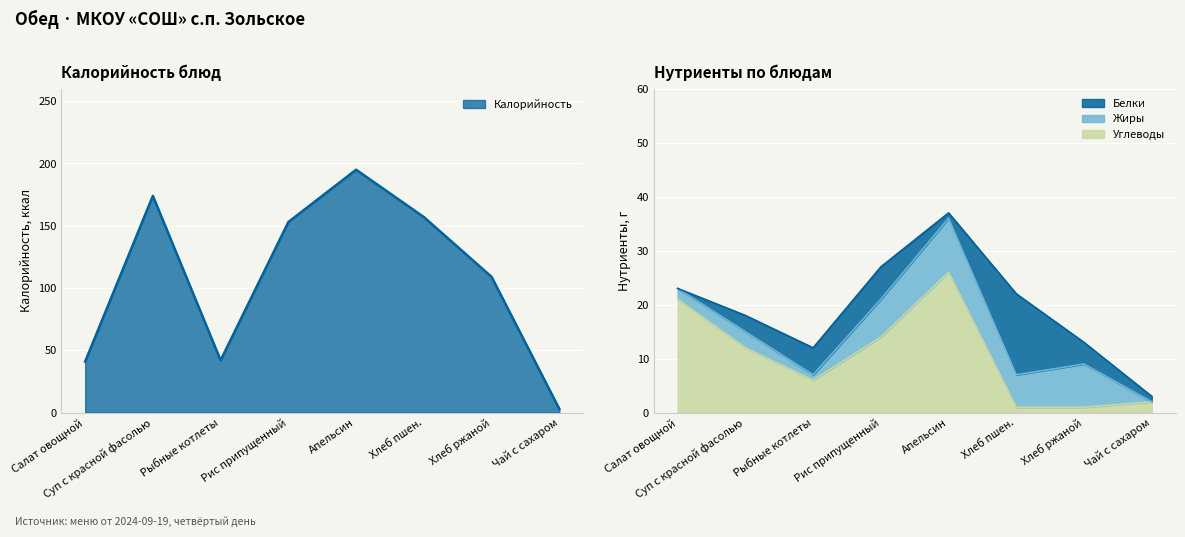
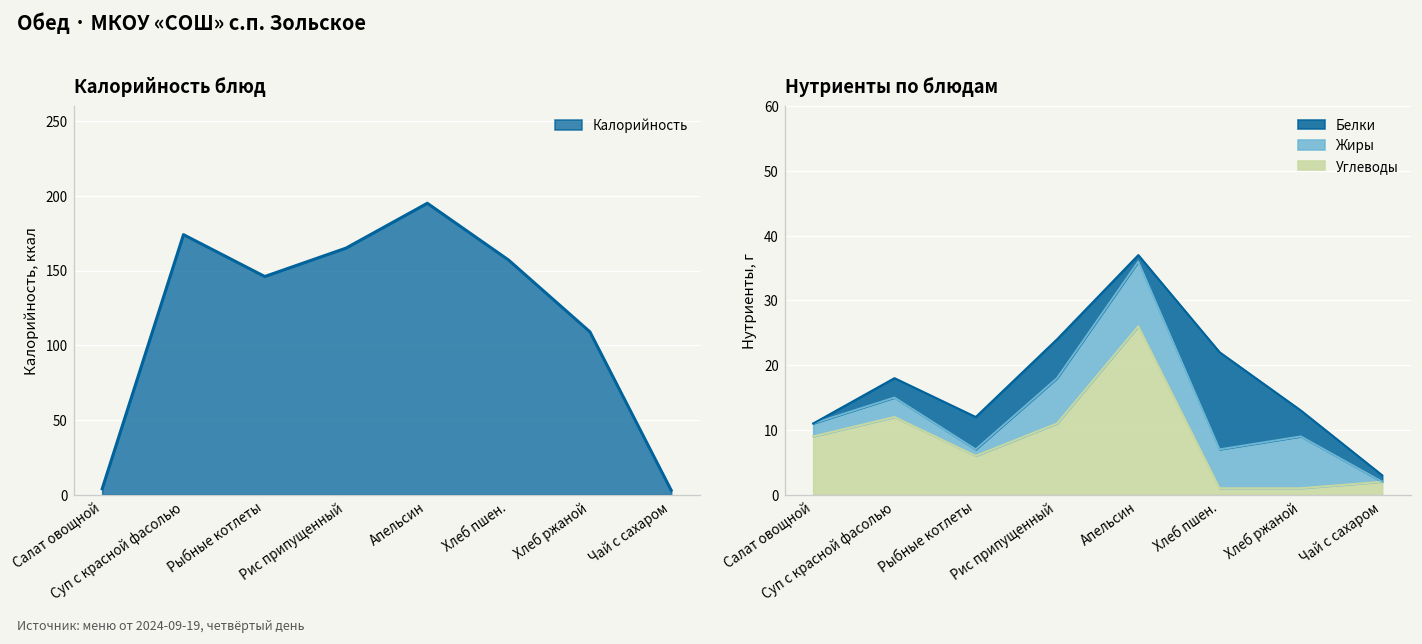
  {
    "Калорийность блюд": {
-     "Салат овощной": 41,
+     "Салат овощной": 4,
      "Суп с красной фасолью": 174,
-     "Рыбные котлеты": 42,
-     "Рис припущенный": 153,
+     "Рыбные котлеты": 146,
+     "Рис припущенный": 165,
      "Апельсин": 195,
      "Хлеб пшен.": 157,
      "Хлеб ржаной": 109,
      "Чай с сахаром": 3
    },
    "Нутриенты по блюдам": {
      "Углеводы": {
-       "Салат овощной": 21,
+       "Салат овощной": 9,
        "Суп с красной фасолью": 12,
        "Рыбные котлеты": 6,
-       "Рис припущенный": 14,
+       "Рис припущенный": 11,
        "Апельсин": 26,
        "Хлеб пшен.": 1,
        "Хлеб ржаной": 1
      },
      "Жиры": {
        "Суп с красной фасолью": 3,
        "Рыбные котлеты": 1,
        "Рис припущенный": 7,
        "Апельсин": 10,
        "Хлеб пшен.": 6,
        "Хлеб ржаной": 8
      },
      "Белки": {
        "Суп с красной фасолью": 3,
        "Рыбные котлеты": 5,
        "Рис припущенный": 6,
        "Апельсин": 1,
        "Хлеб пшен.": 15,
        "Хлеб ржаной": 4,
        "Чай с сахаром": 1
      }
    }
  }
